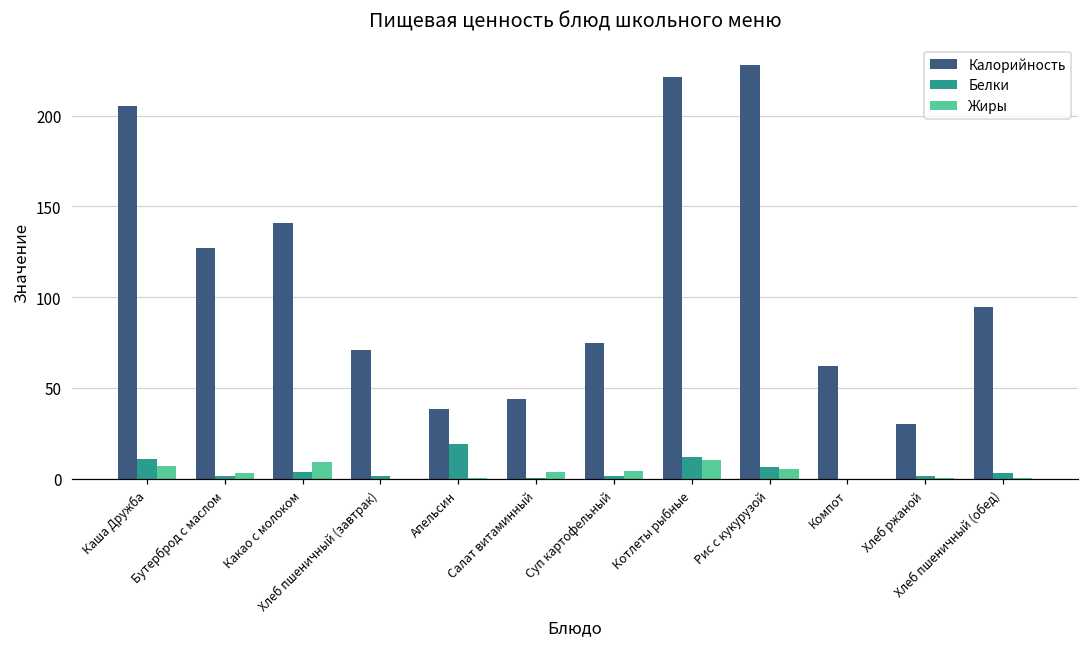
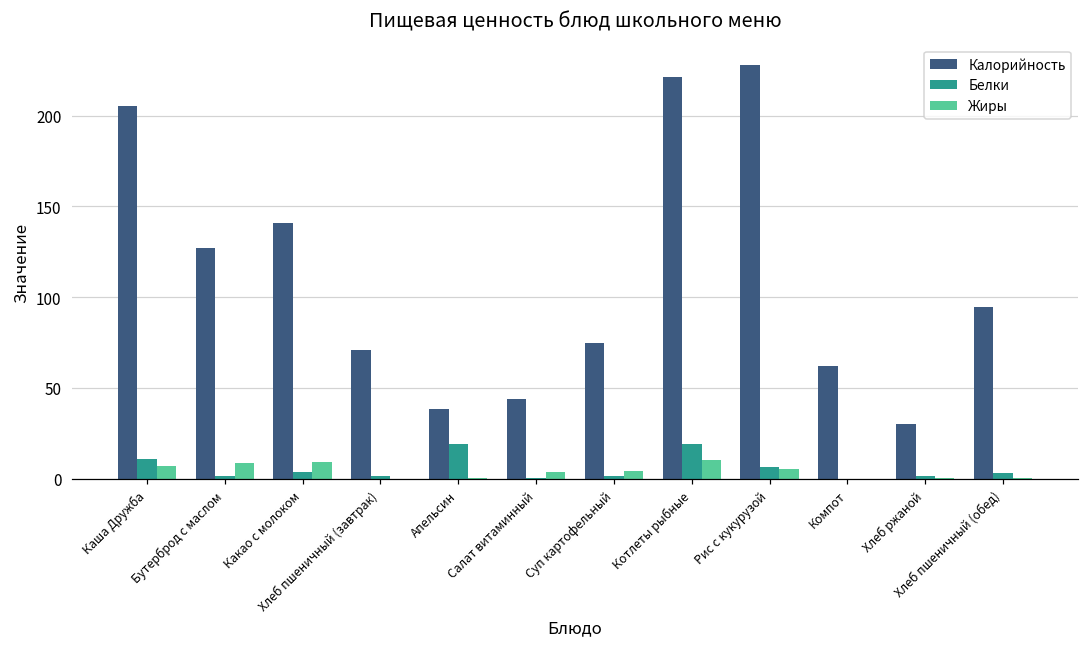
  {
    "Калорийность": {
      "Каша Дружба": 205,
      "Бутерброд с маслом": 127,
      "Какао с молоком": 141,
      "Хлеб пшеничный (завтрак)": 71,
      "Апельсин": 38,
      "Салат витаминный": 44,
      "Суп картофельный": 75,
      "Котлеты рыбные": 221,
      "Рис с кукурузой": 228,
      "Компот": 62,
      "Хлеб ржаной": 30,
      "Хлеб пшеничный (обед)": 95
    },
    "Белки": {
      "Каша Дружба": 11,
      "Бутерброд с маслом": 2,
      "Какао с молоком": 4,
      "Апельсин": 19,
-     "Котлеты рыбные": 12,
+     "Котлеты рыбные": 19,
      "Рис с кукурузой": 7,
      "Компот": 0,
      "Хлеб пшеничный (обед)": 3
    },
    "Жиры": {
      "Каша Дружба": 7,
-     "Бутерброд с маслом": 3,
+     "Бутерброд с маслом": 9,
      "Какао с молоком": 9,
      "Салат витаминный": 4,
      "Суп картофельный": 4,
      "Котлеты рыбные": 11,
      "Рис с кукурузой": 5,
      "Компот": 0
    }
  }
